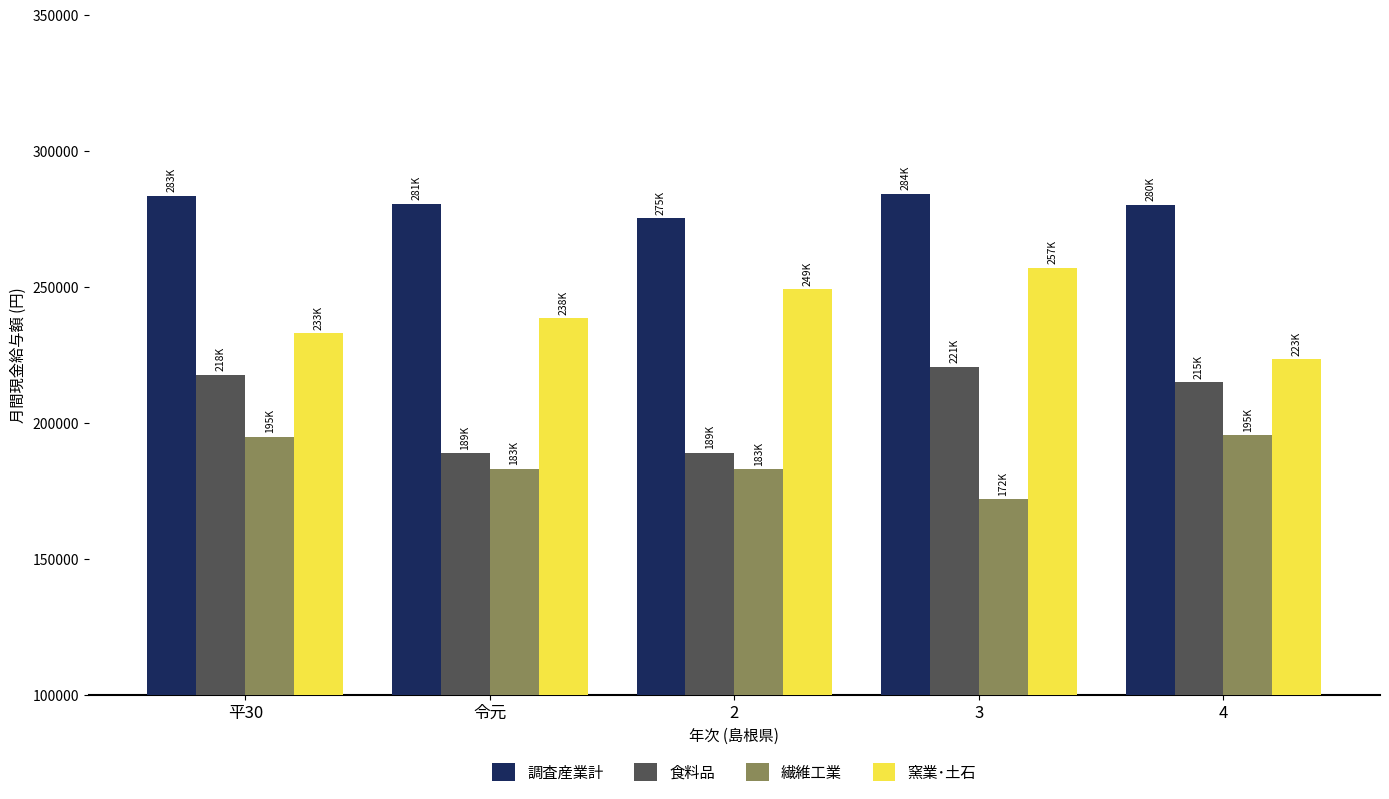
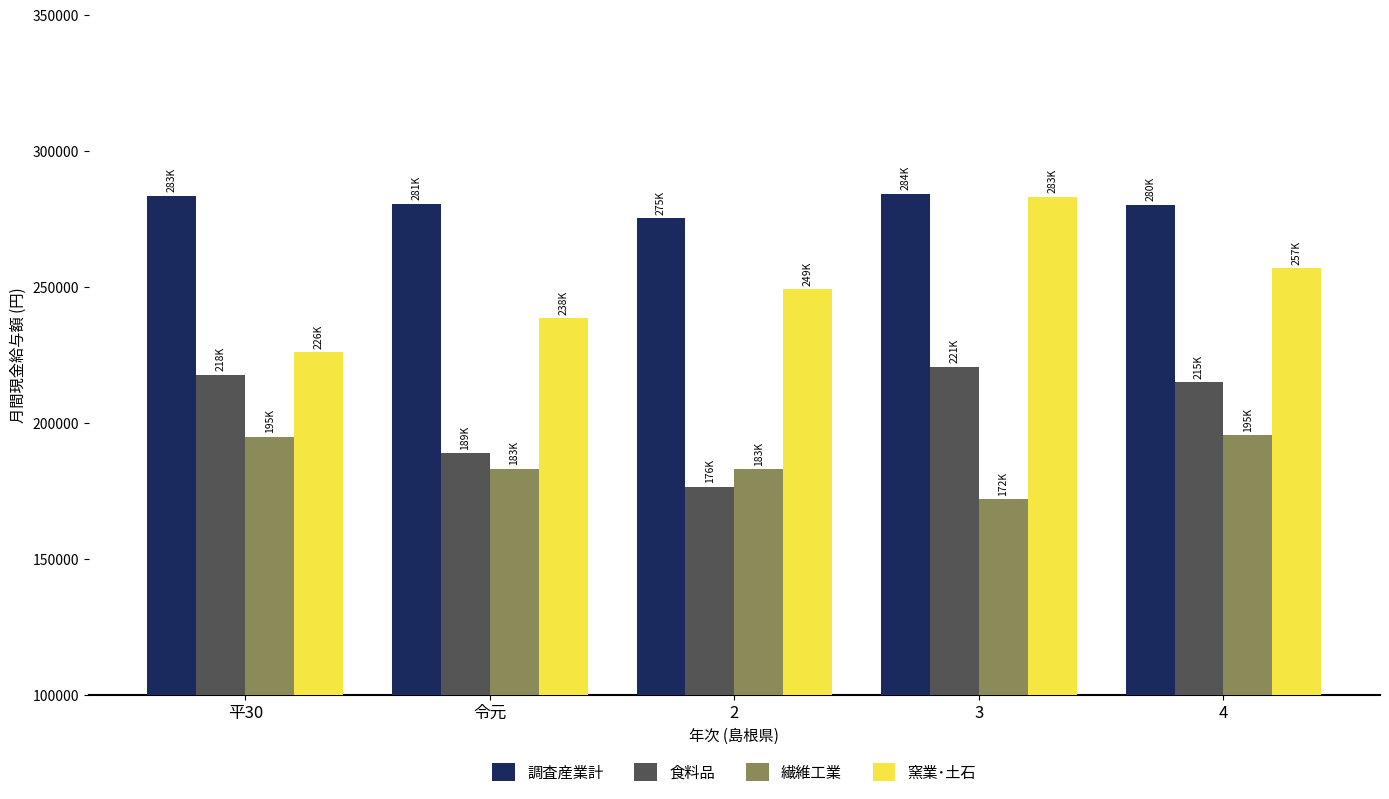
  {
    "調査産業計": {
      "平30": "283K",
      "令元": "281K",
      "2": "275K",
      "3": "284K",
      "4": "280K"
    },
    "食料品": {
      "平30": "218K",
      "令元": "189K",
-     "2": "189K",
+     "2": "176K",
      "3": "221K",
      "4": "215K"
    },
    "繊維工業": {
      "平30": "195K",
      "令元": "183K",
      "2": "183K",
      "3": "172K",
      "4": "195K"
    },
    "窯業･土石": {
-     "平30": "233K",
+     "平30": "226K",
      "令元": "238K",
      "2": "249K",
-     "3": "257K",
-     "4": "223K"
+     "3": "283K",
+     "4": "257K"
    }
  }
